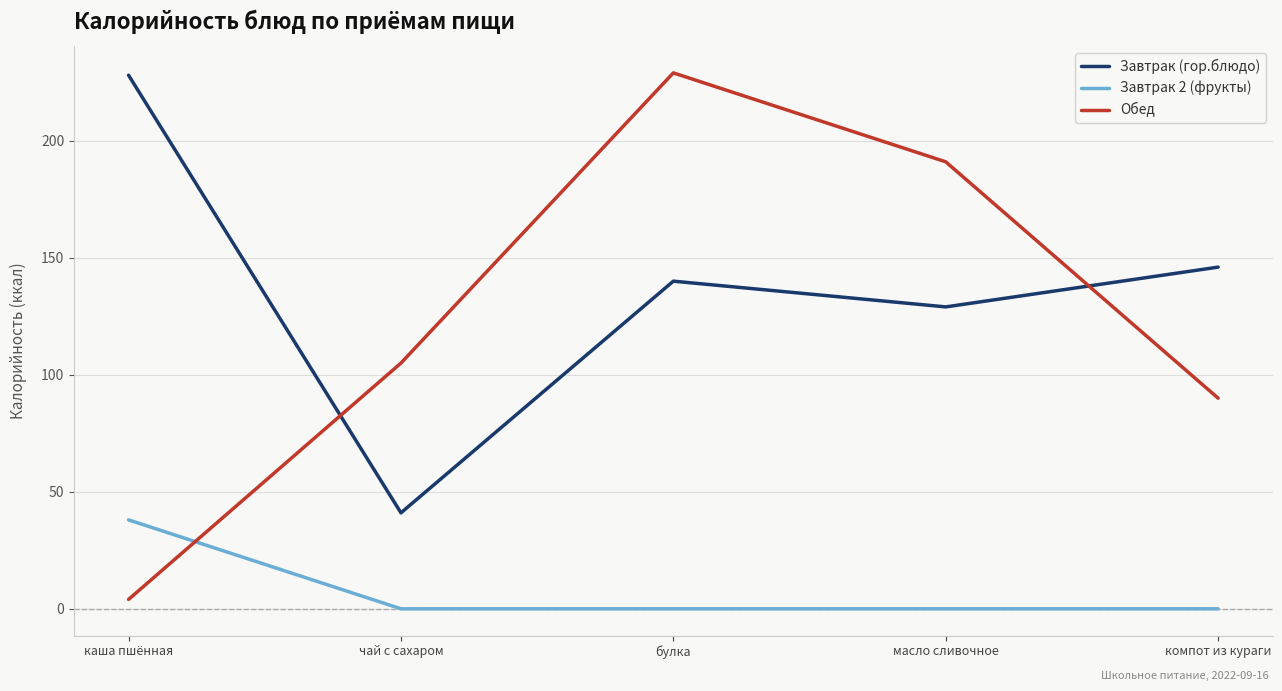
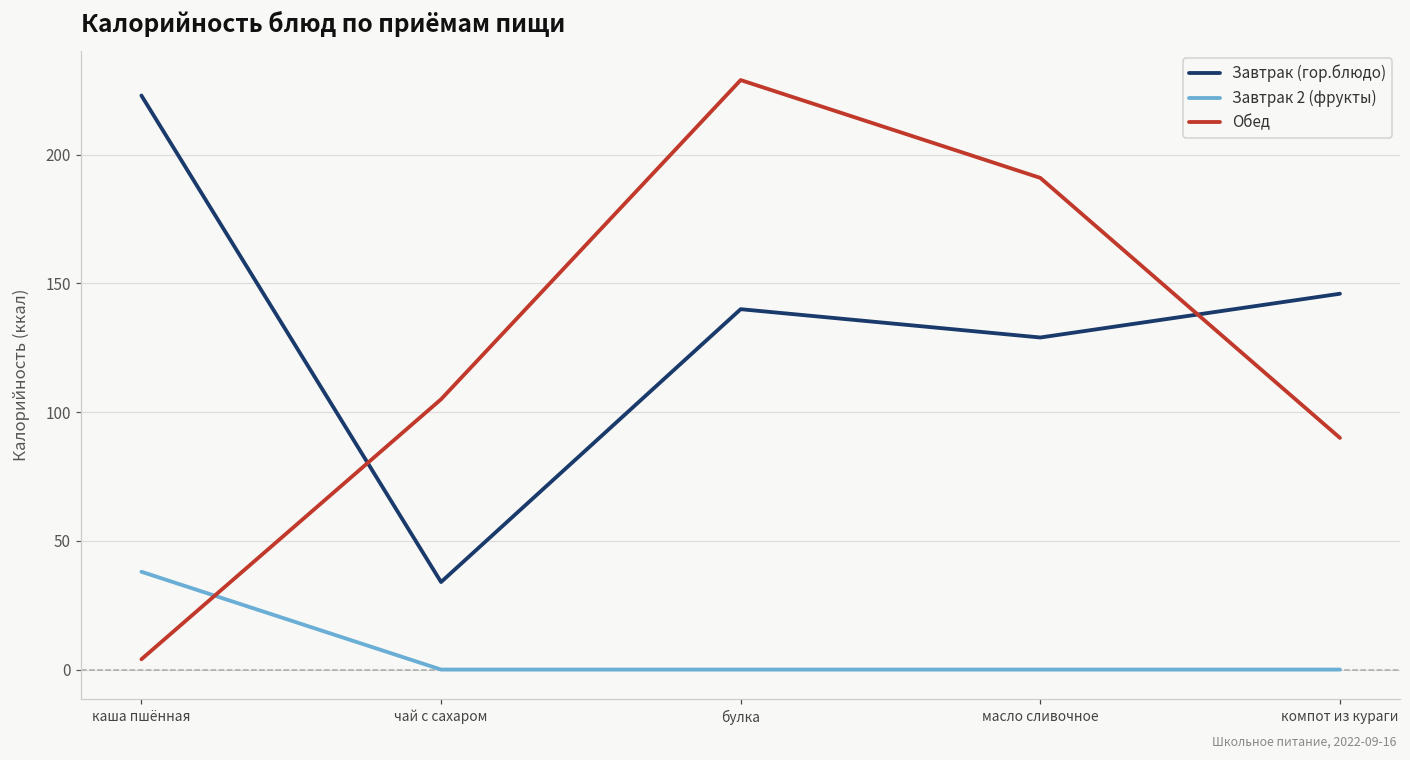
  {
    "Завтрак (гор.блюдо)": {
-     "каша пшённая": 228,
-     "чай с сахаром": 41,
+     "каша пшённая": 223,
+     "чай с сахаром": 34,
      "булка": 140,
      "масло сливочное": 129,
      "компот из кураги": 146
    },
    "Завтрак 2 (фрукты)": {
      "каша пшённая": 38,
      "чай с сахаром": 0,
      "булка": 0,
      "масло сливочное": 0,
      "компот из кураги": 0
    },
    "Обед": {
      "каша пшённая": 4,
      "чай с сахаром": 105,
      "булка": 229,
      "масло сливочное": 191,
      "компот из кураги": 90
    }
  }
